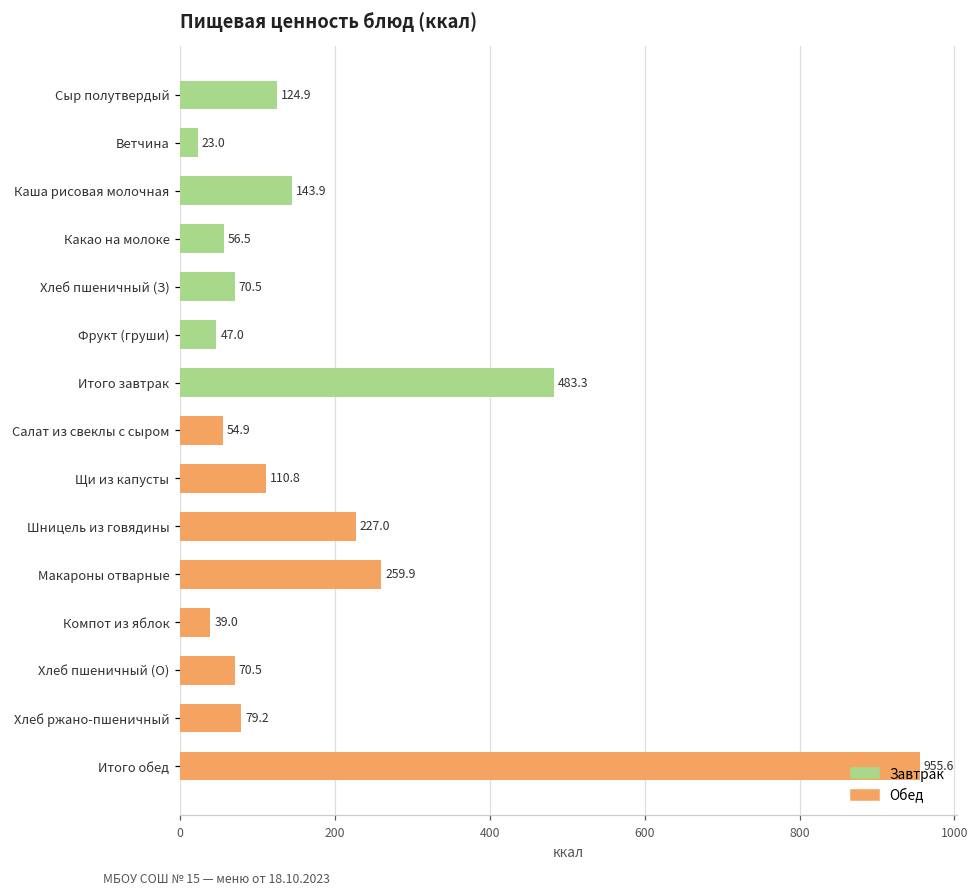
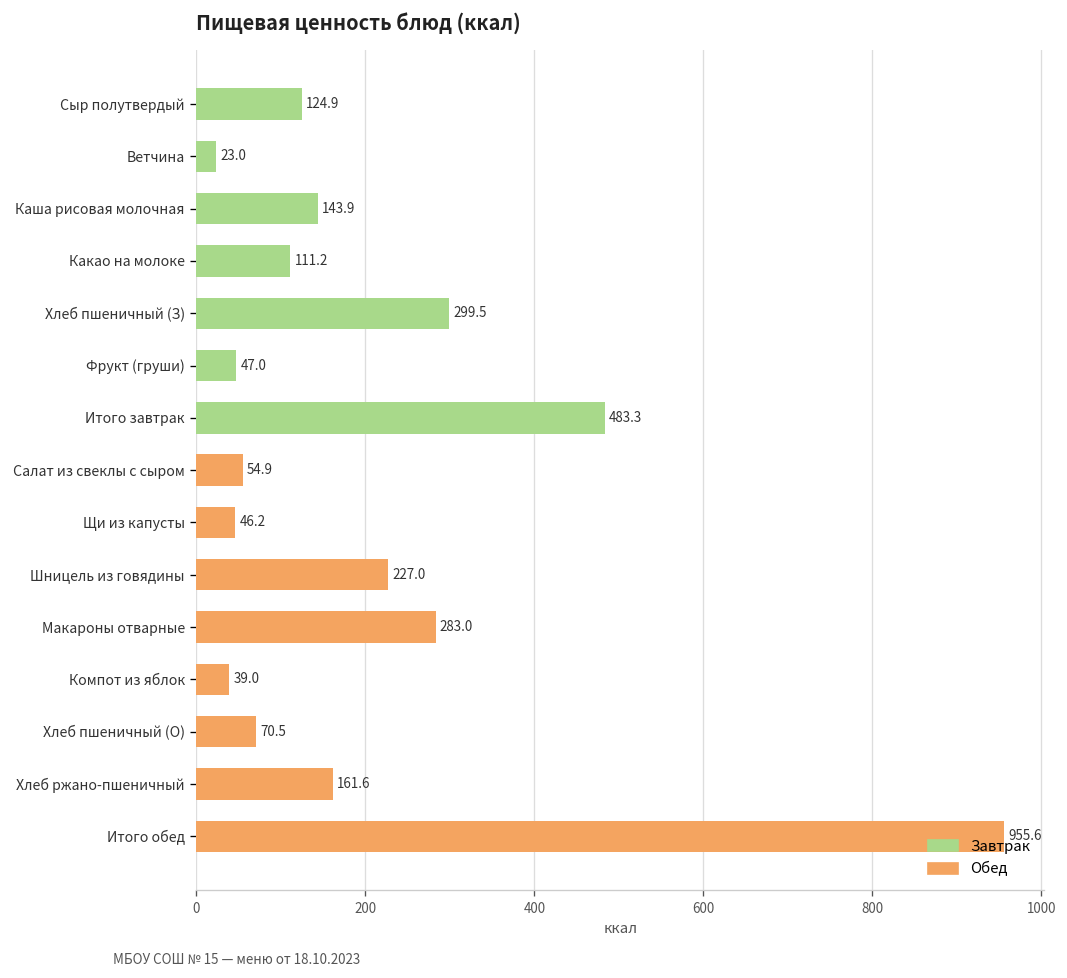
  {
    "Сыр полутвердый": 124.9,
    "Ветчина": 23.0,
    "Каша рисовая молочная": 143.9,
-   "Какао на молоке": 56.5,
-   "Хлеб пшеничный (З)": 70.5,
+   "Какао на молоке": 111.2,
+   "Хлеб пшеничный (З)": 299.5,
    "Фрукт (груши)": 47.0,
    "Итого завтрак": 483.3,
    "Салат из свеклы с сыром": 54.9,
-   "Щи из капусты": 110.8,
+   "Щи из капусты": 46.2,
    "Шницель из говядины": 227.0,
-   "Макароны отварные": 259.9,
+   "Макароны отварные": 283.0,
    "Компот из яблок": 39.0,
    "Хлеб пшеничный (О)": 70.5,
-   "Хлеб ржано-пшеничный": 79.2,
+   "Хлеб ржано-пшеничный": 161.6,
    "Итого обед": 955.6
  }
